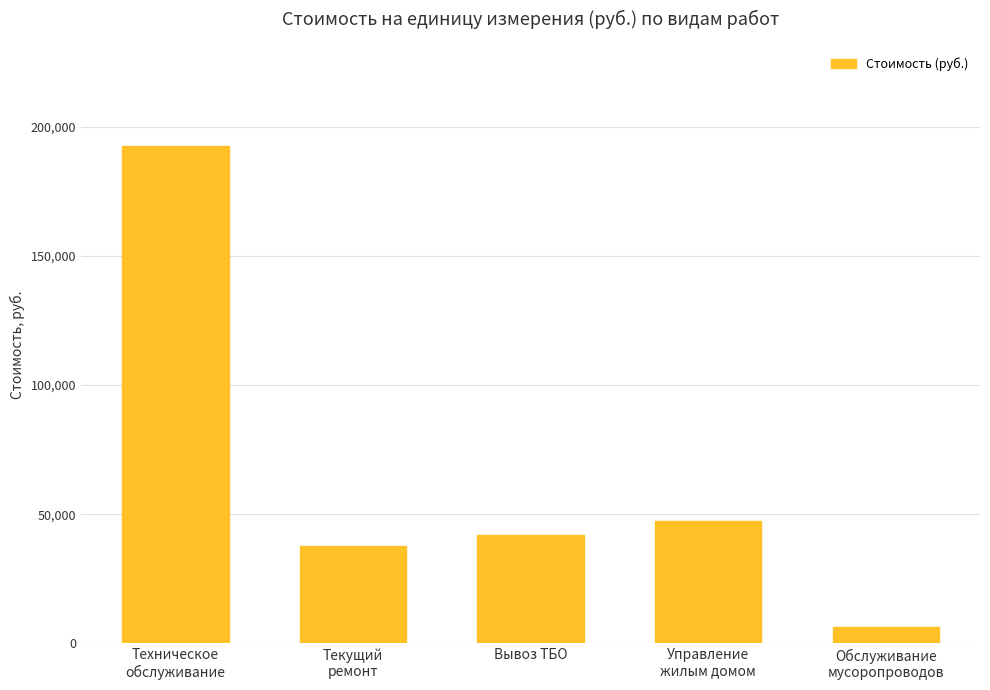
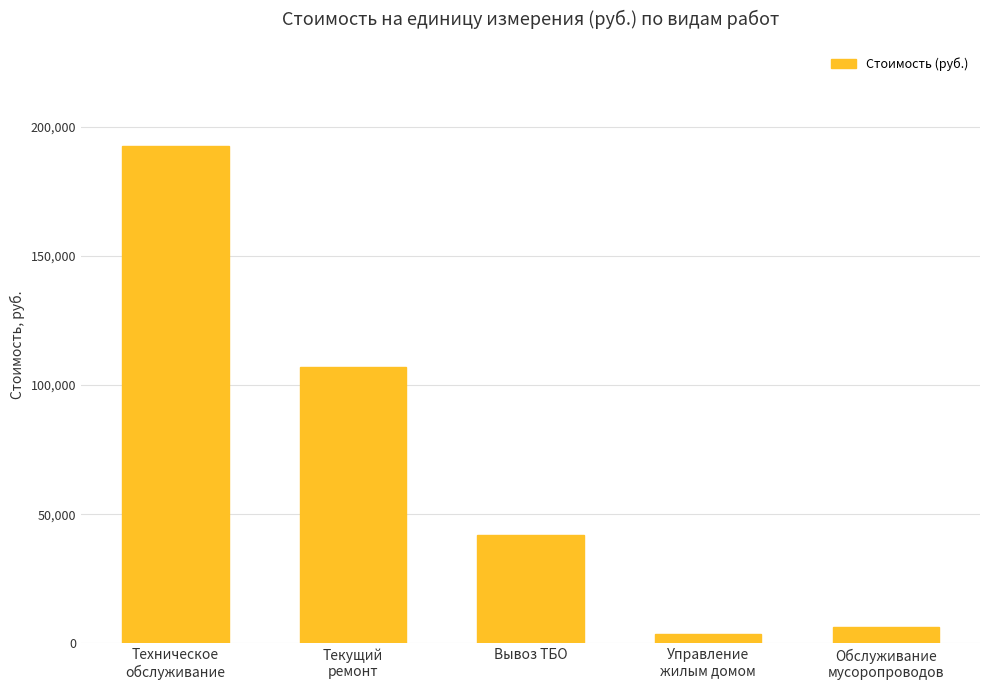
  {
    "Техническое обслуживание": "193,000",
-   "Текущий ремонт": "38,000",
+   "Текущий ремонт": "107,000",
    "Вывоз ТБО": "42,000",
-   "Управление жилым домом": "47,000",
+   "Управление жилым домом": "4,000",
    "Обслуживание мусоропроводов": "7,000"
  }
